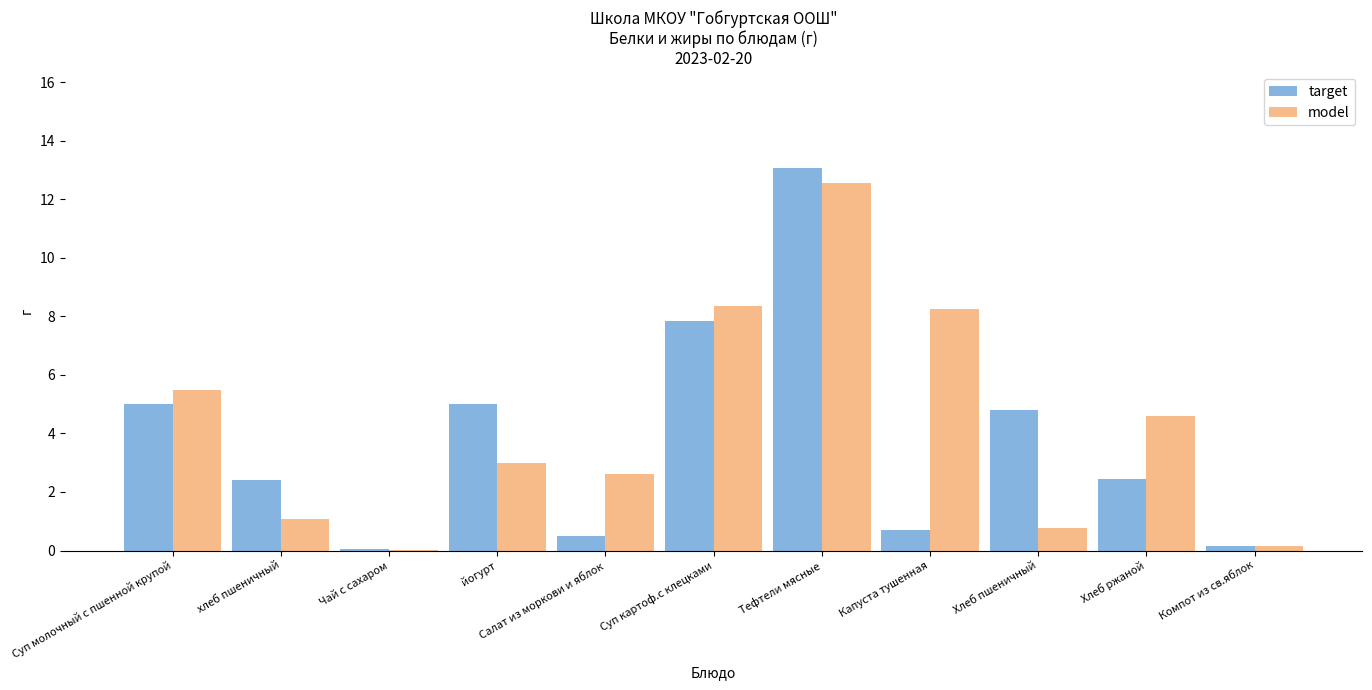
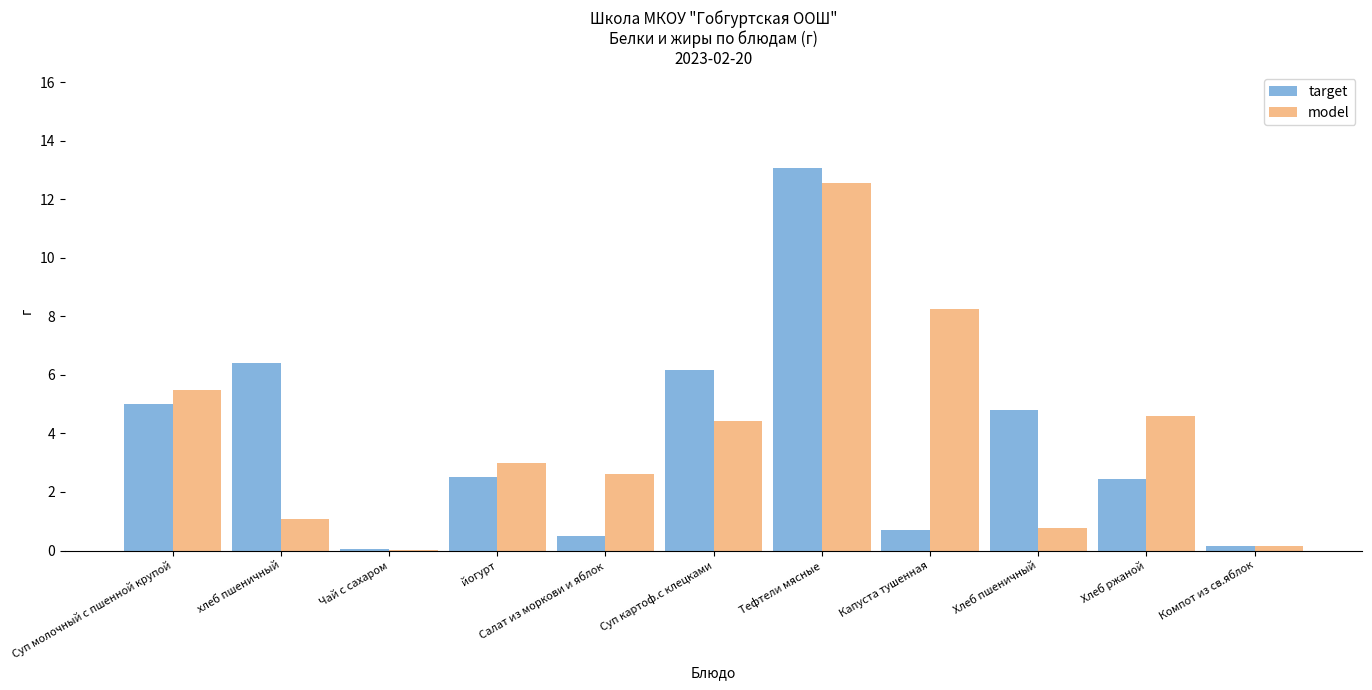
  {
    "target": {
      "Суп молочный с пшенной крупой": 5.0,
-     "хлеб пшеничный": 2.4,
-     "йогурт": 5.0,
+     "хлеб пшеничный": 6.4,
+     "йогурт": 2.5,
      "Салат из моркови и яблок": 0.5,
-     "Суп картоф.с клецками": 7.9,
+     "Суп картоф.с клецками": 6.2,
      "Тефтели мясные": 13.1,
      "Капуста тушенная": 0.7,
      "Хлеб пшеничный": 4.8,
      "Хлеб ржаной": 2.5,
      "Компот из св.яблок": 0.1
    },
    "model": {
      "Суп молочный с пшенной крупой": 5.5,
      "хлеб пшеничный": 1.1,
      "йогурт": 3.0,
      "Салат из моркови и яблок": 2.6,
-     "Суп картоф.с клецками": 8.3,
+     "Суп картоф.с клецками": 4.4,
      "Тефтели мясные": 12.6,
      "Капуста тушенная": 8.3,
      "Хлеб пшеничный": 0.8,
      "Хлеб ржаной": 4.6,
      "Компот из св.яблок": 0.1
    }
  }
